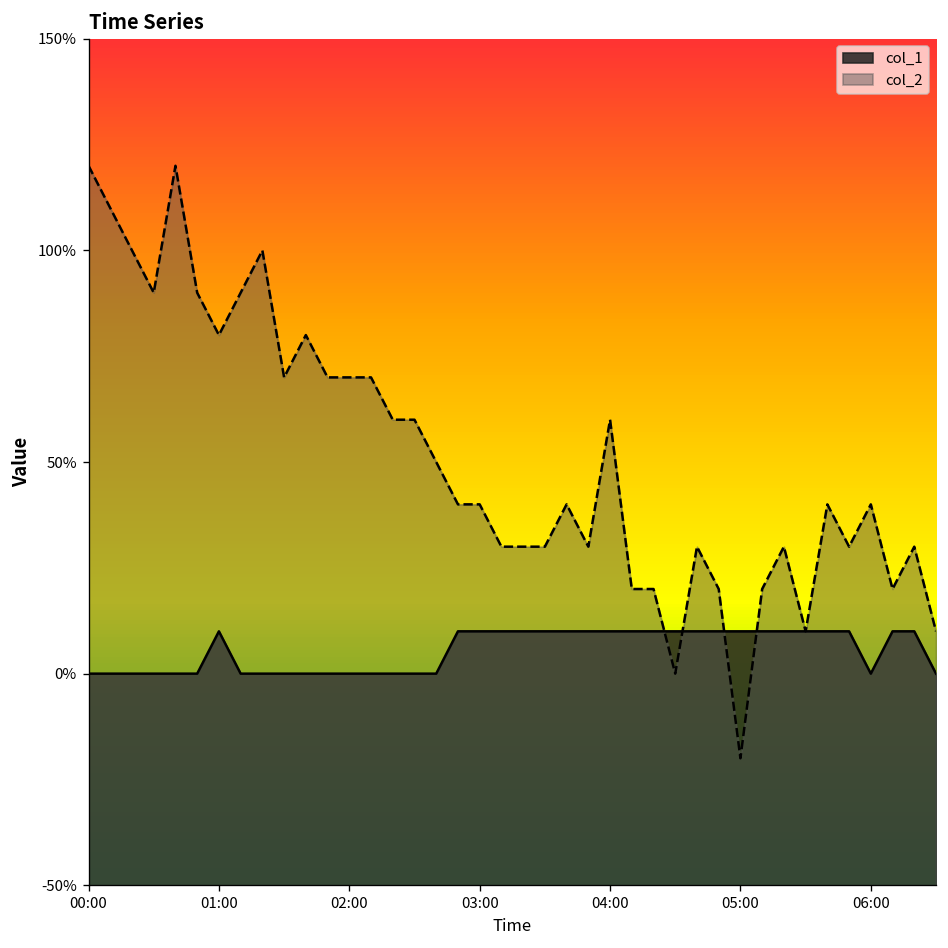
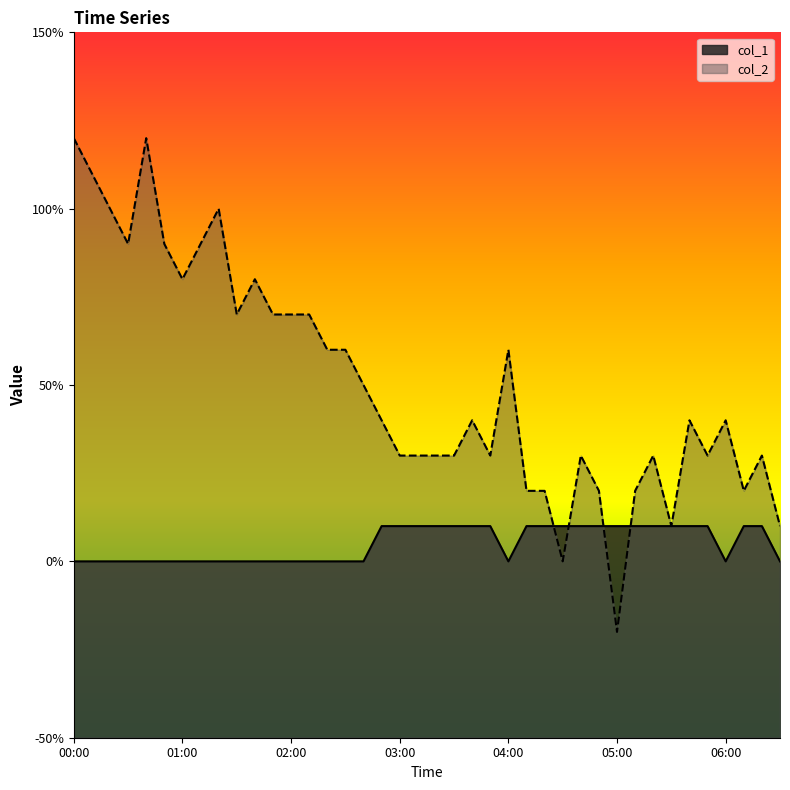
  {
    "col_1": {
      "00:00": "0%",
-     "01:00": "10%",
+     "01:00": "0%",
      "02:00": "0%",
      "03:00": "10%",
-     "04:00": "10%",
+     "04:00": "0%",
      "05:00": "10%",
      "06:00": "0%"
    },
    "col_2": {
      "00:00": "120%",
      "01:00": "80%",
      "02:00": "70%",
-     "03:00": "40%",
+     "03:00": "30%",
      "04:00": "60%",
      "05:00": "-20%",
      "06:00": "40%"
    }
  }
